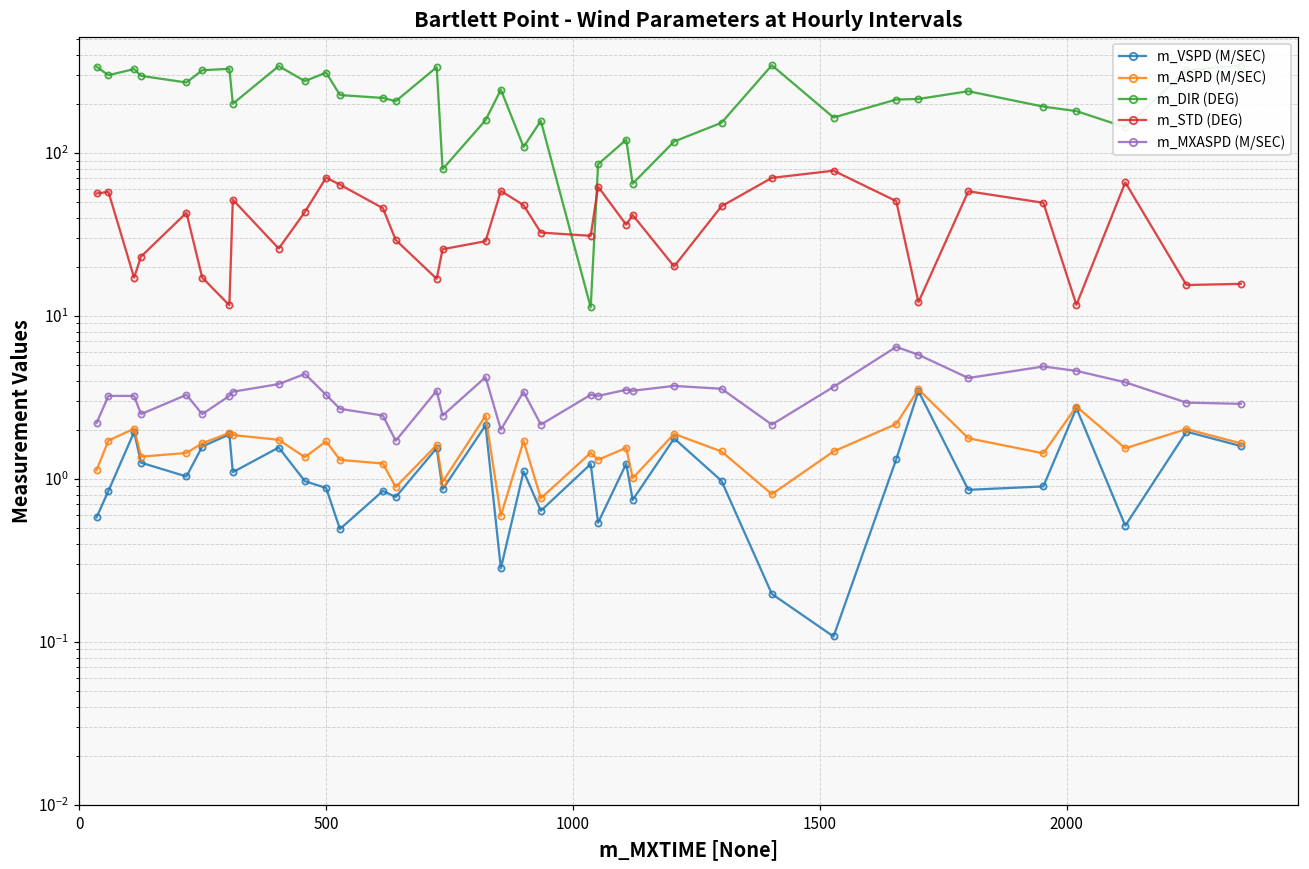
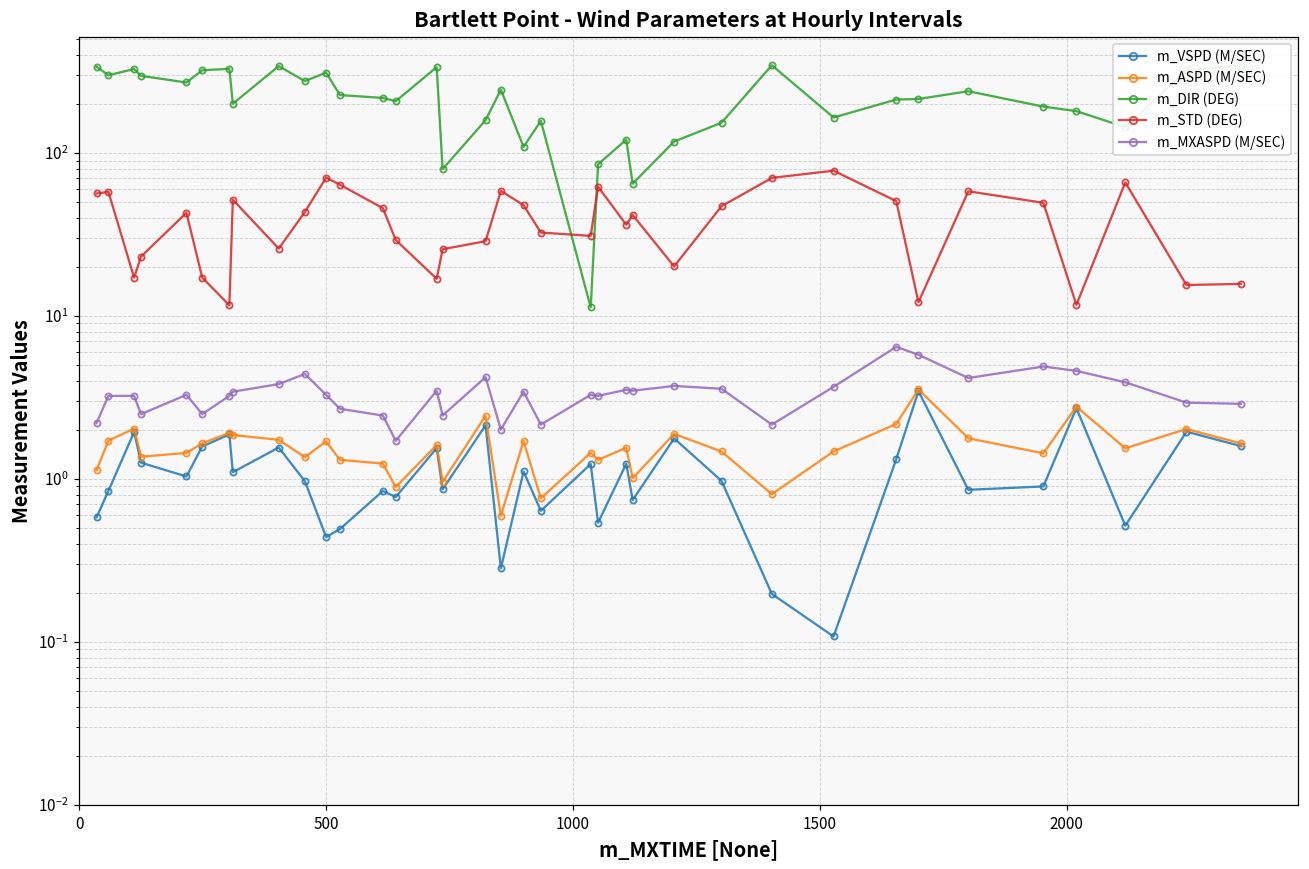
  {
    "m_VSPD (M/SEC)": {
-     "500": 0.9
+     "500": 0.44
    },
    "m_ASPD (M/SEC)": {
      "500": 1.7
    },
    "m_DIR (DEG)": {
      "500": 310
    },
    "m_STD (DEG)": {
      "500": 70
    },
    "m_MXASPD (M/SEC)": {
      "500": 3.3
    }
  }
